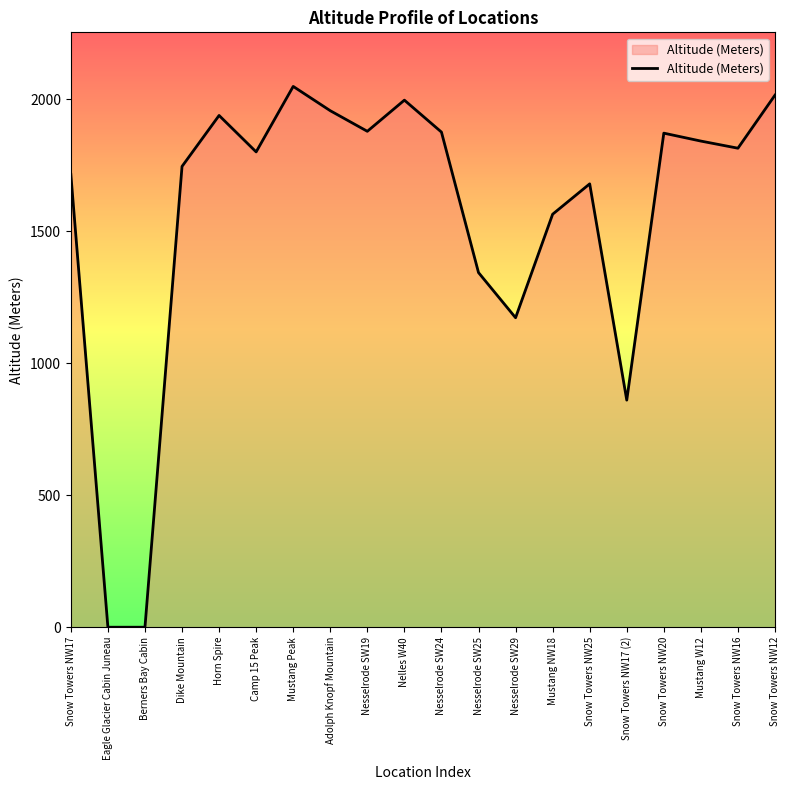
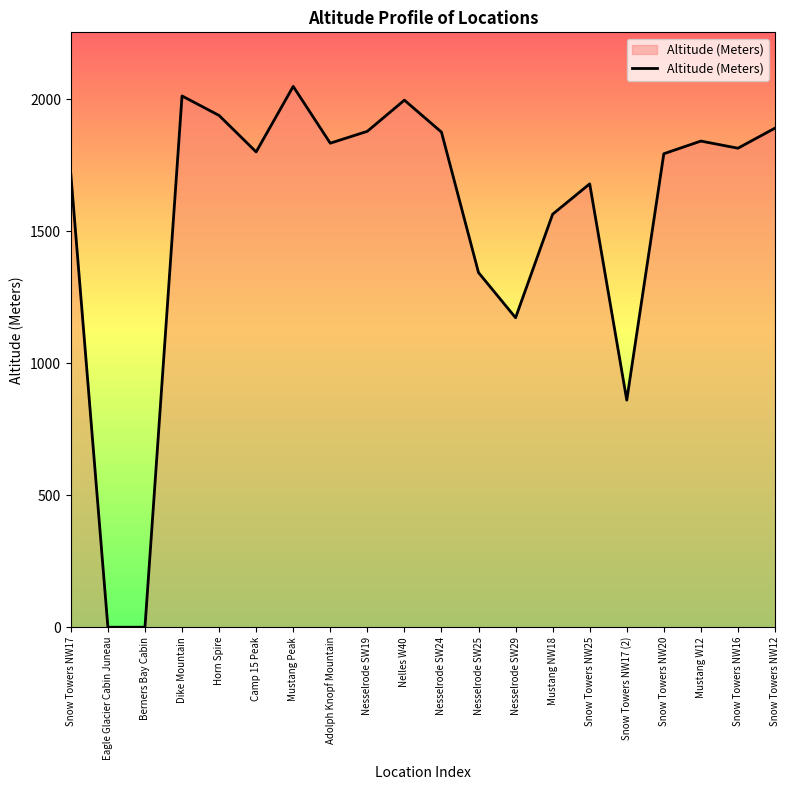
  {
    "Snow Towers NW17": 1720,
    "Eagle Glacier Cabin Juneau": 0,
    "Berners Bay Cabin": 0,
-   "Dike Mountain": 1750,
+   "Dike Mountain": 2010,
    "Horn Spire": 1940,
    "Camp 15 Peak": 1800,
    "Mustang Peak": 2050,
-   "Adolph Knopf Mountain": 1960,
+   "Adolph Knopf Mountain": 1830,
    "Nesselrode SW19": 1880,
    "Nelles W40": 2000,
    "Nesselrode SW24": 1880,
    "Nesselrode SW25": 1340,
    "Nesselrode SW29": 1170,
    "Mustang NW18": 1560,
    "Snow Towers NW25": 1680,
    "Snow Towers NW17 (2)": 860,
-   "Snow Towers NW20": 1870,
+   "Snow Towers NW20": 1790,
    "Mustang W12": 1840,
    "Snow Towers NW16": 1810,
-   "Snow Towers NW12": 2020
+   "Snow Towers NW12": 1890
  }
